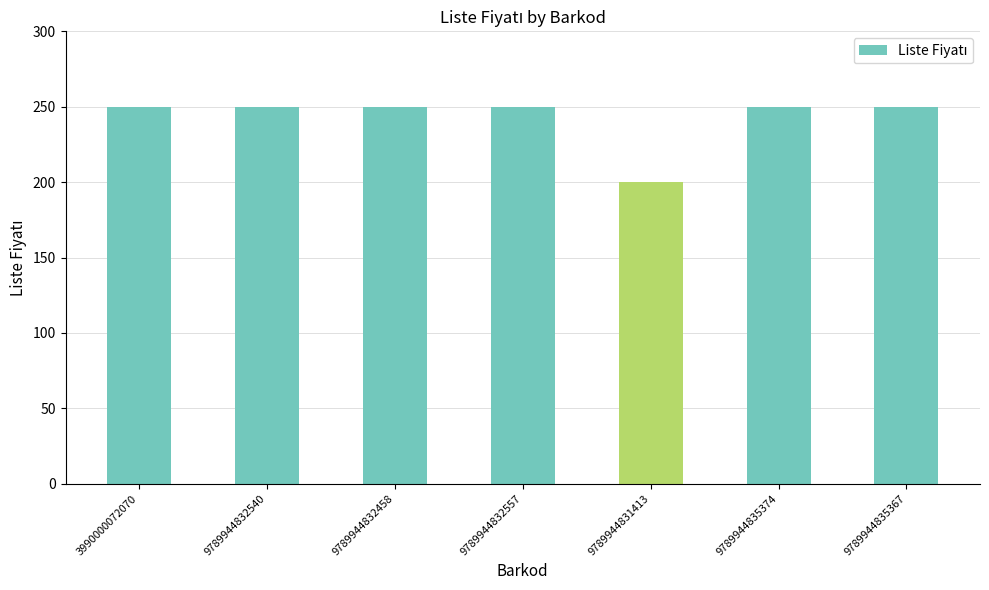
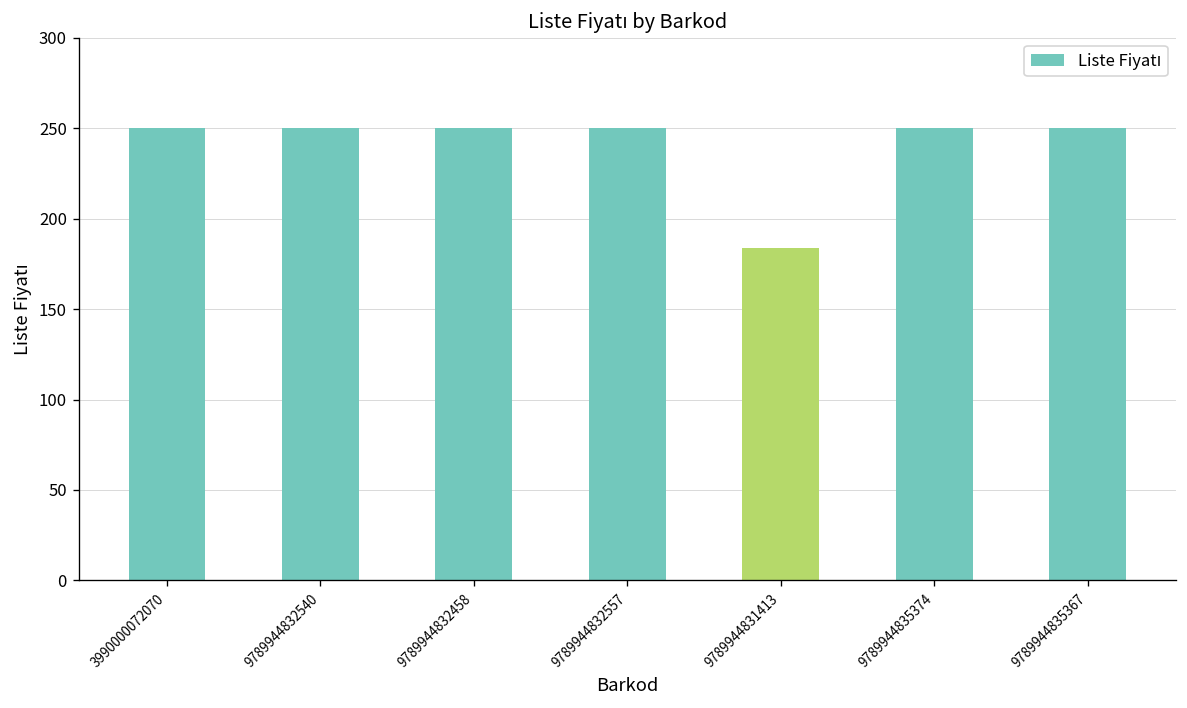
  {
    "3990000072070": 250,
    "9789944832540": 250,
    "9789944832458": 250,
    "9789944832557": 250,
-   "9789944831413": 200,
+   "9789944831413": 184,
    "9789944835374": 250,
    "9789944835367": 250
  }
